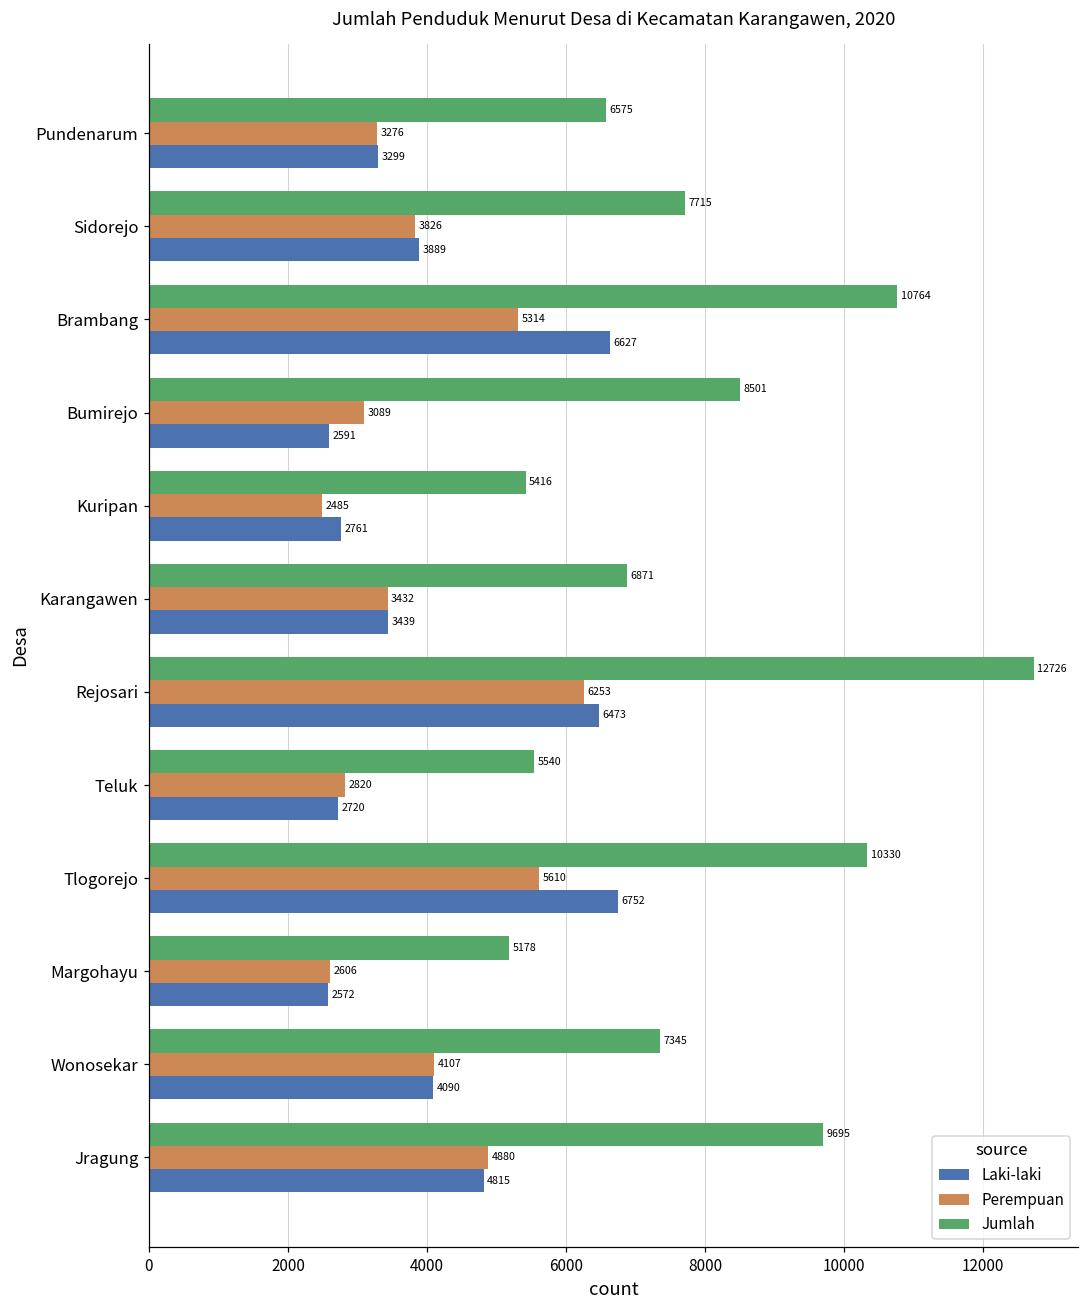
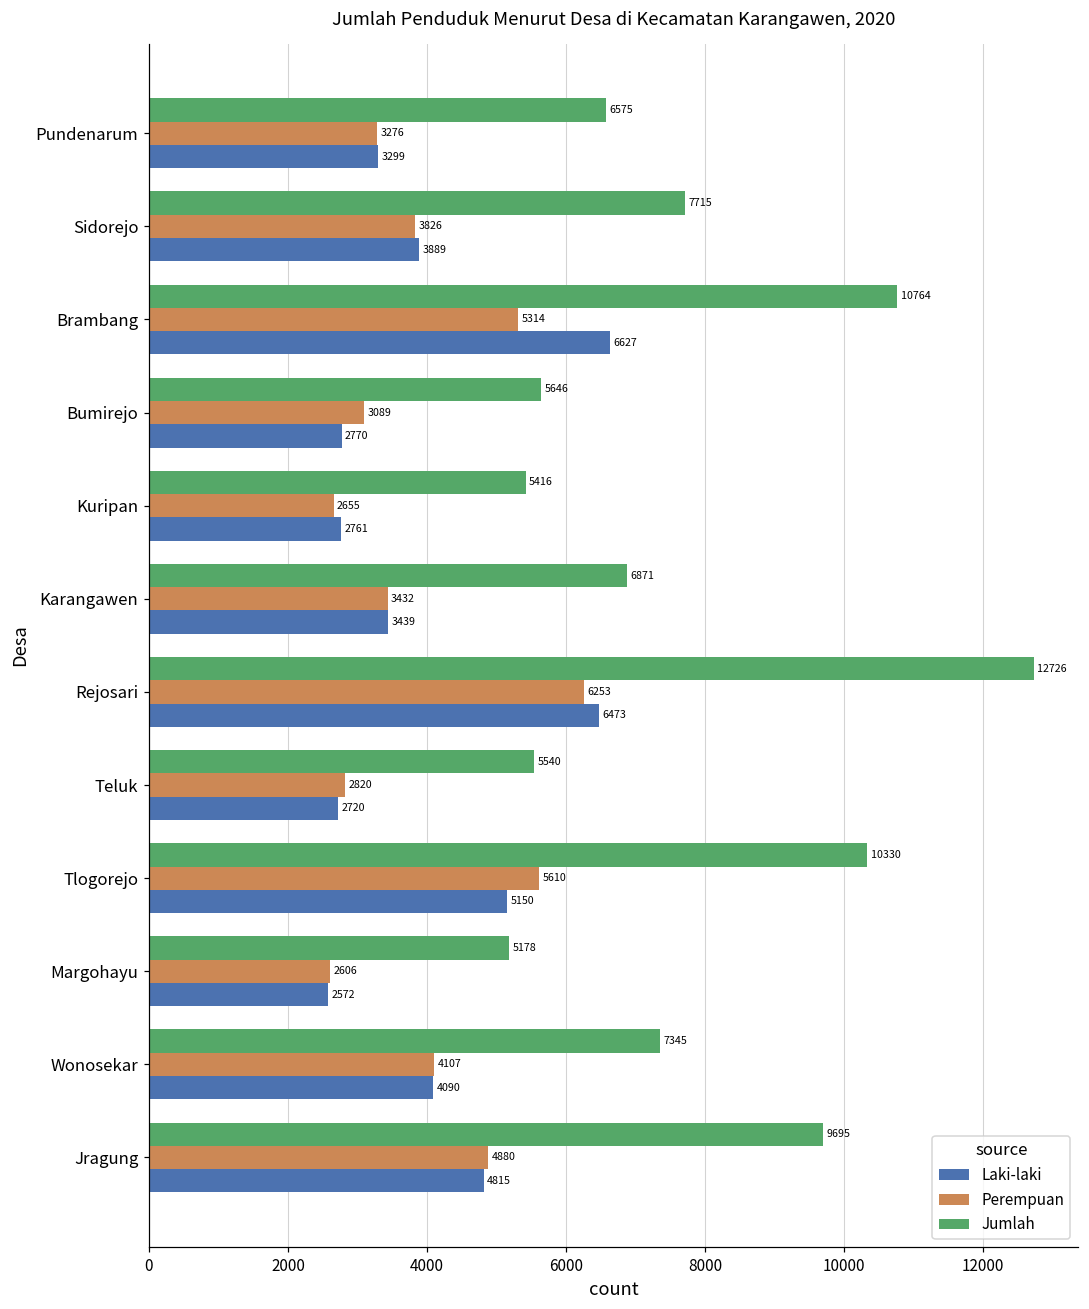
  {
    "Laki-laki": {
      "Pundenarum": 3299,
      "Sidorejo": 3889,
      "Brambang": 6627,
-     "Bumirejo": 2591,
+     "Bumirejo": 2770,
      "Kuripan": 2761,
      "Karangawen": 3439,
      "Rejosari": 6473,
      "Teluk": 2720,
-     "Tlogorejo": 6752,
+     "Tlogorejo": 5150,
      "Margohayu": 2572,
      "Wonosekar": 4090,
      "Jragung": 4815
    },
    "Perempuan": {
      "Pundenarum": 3276,
      "Sidorejo": 3826,
      "Brambang": 5314,
      "Bumirejo": 3089,
-     "Kuripan": 2485,
+     "Kuripan": 2655,
      "Karangawen": 3432,
      "Rejosari": 6253,
      "Teluk": 2820,
      "Tlogorejo": 5610,
      "Margohayu": 2606,
      "Wonosekar": 4107,
      "Jragung": 4880
    },
    "Jumlah": {
      "Pundenarum": 6575,
      "Sidorejo": 7715,
      "Brambang": 10764,
-     "Bumirejo": 8501,
+     "Bumirejo": 5646,
      "Kuripan": 5416,
      "Karangawen": 6871,
      "Rejosari": 12726,
      "Teluk": 5540,
      "Tlogorejo": 10330,
      "Margohayu": 5178,
      "Wonosekar": 7345,
      "Jragung": 9695
    }
  }
